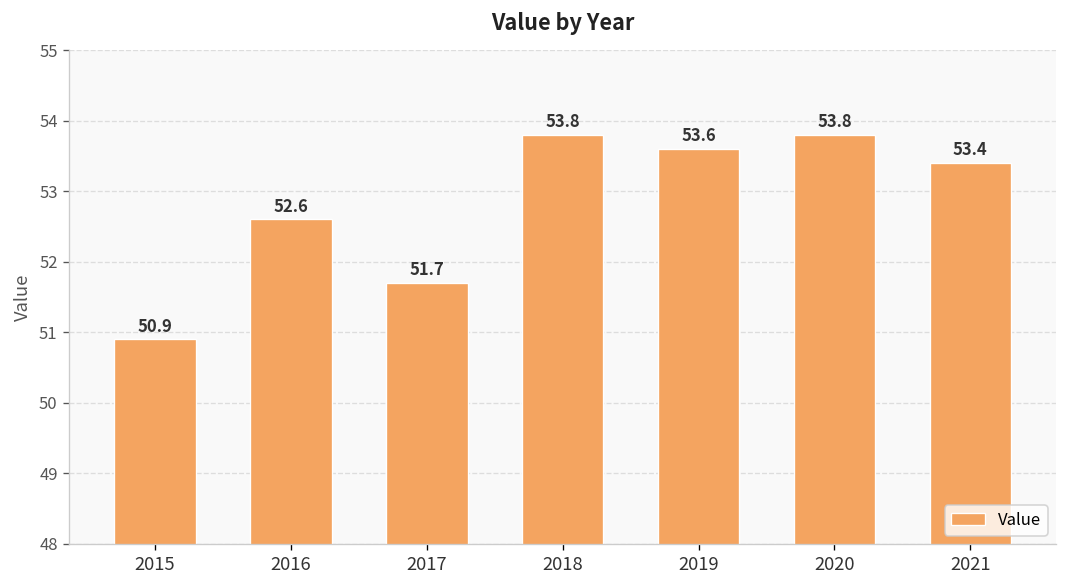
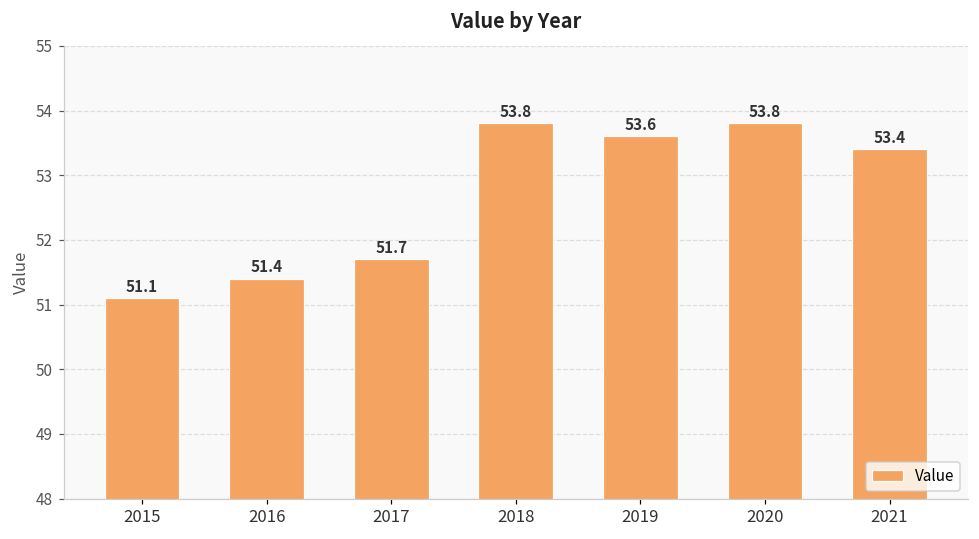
  {
-   "2015": 50.9,
-   "2016": 52.6,
+   "2015": 51.1,
+   "2016": 51.4,
    "2017": 51.7,
    "2018": 53.8,
    "2019": 53.6,
    "2020": 53.8,
    "2021": 53.4
  }
